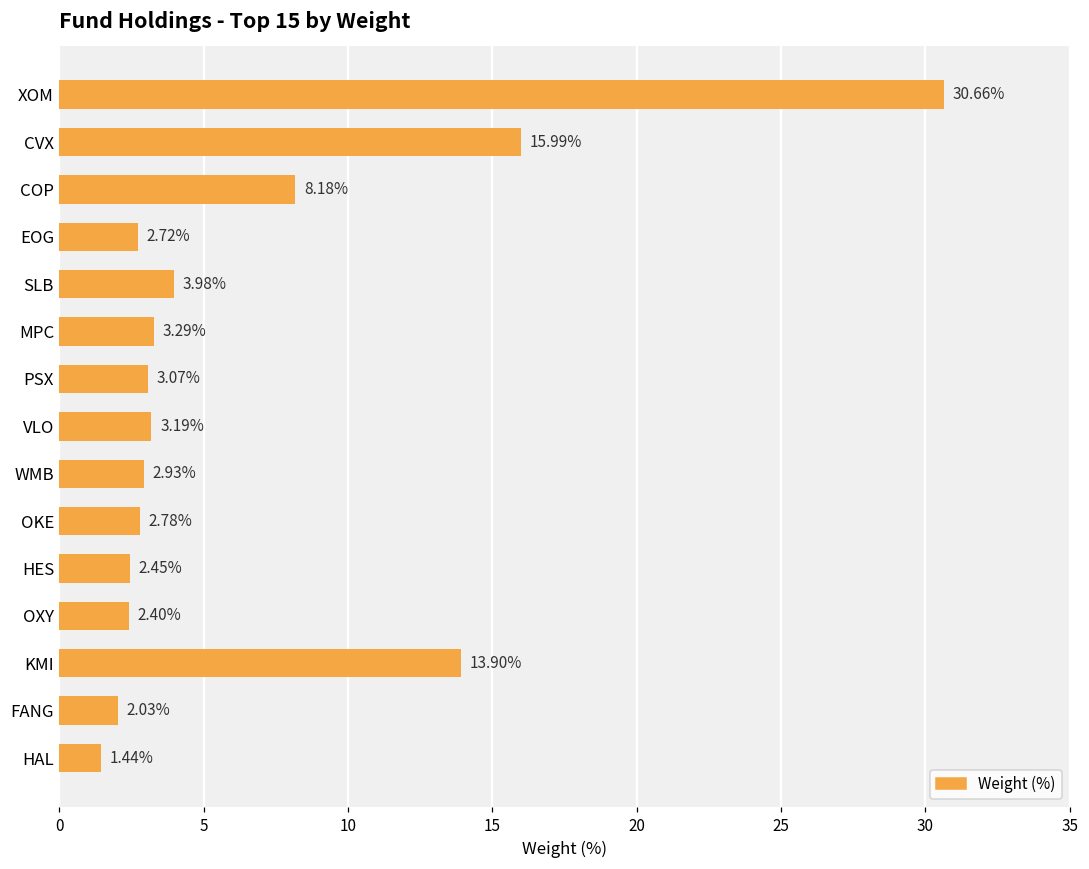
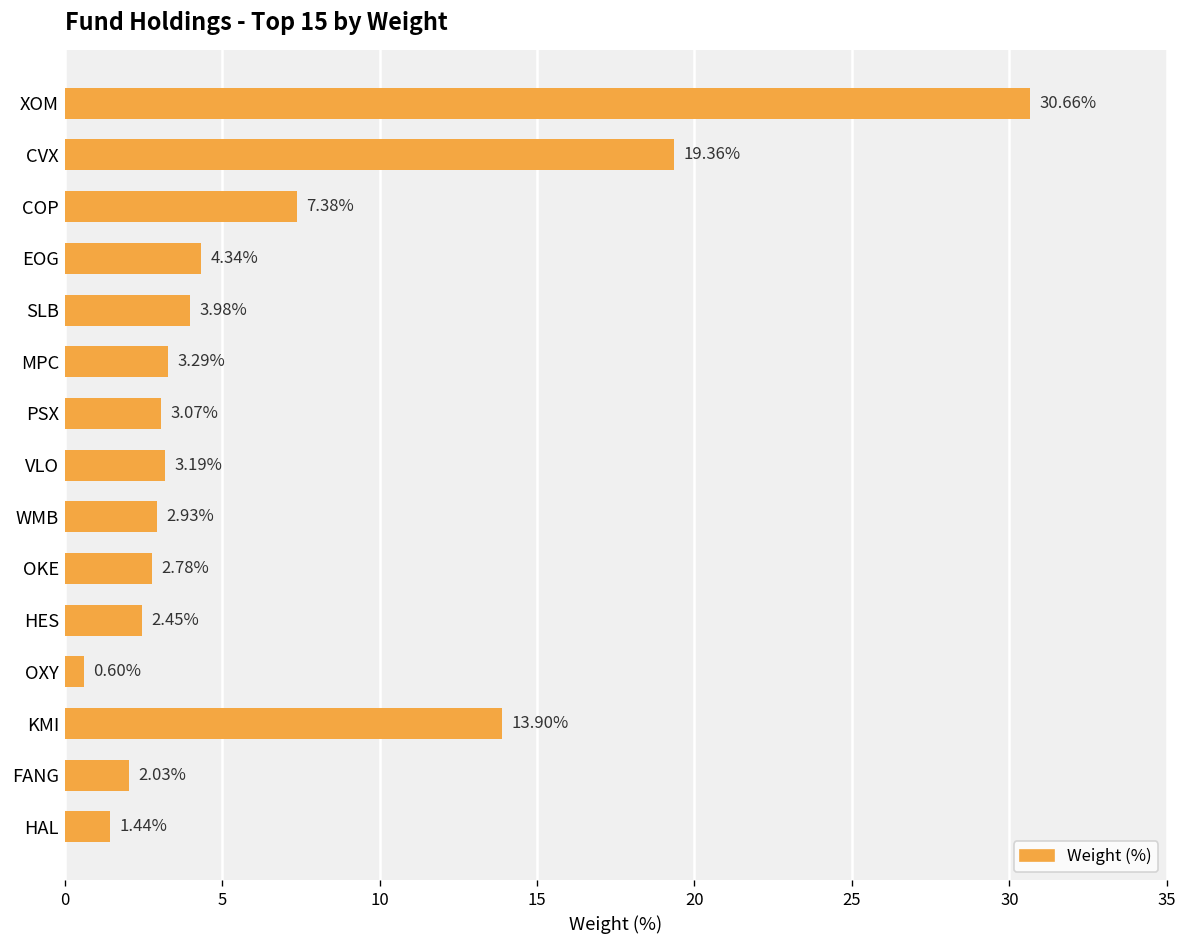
  {
    "XOM": "30.66%",
-   "CVX": "15.99%",
-   "COP": "8.18%",
-   "EOG": "2.72%",
+   "CVX": "19.36%",
+   "COP": "7.38%",
+   "EOG": "4.34%",
    "SLB": "3.98%",
    "MPC": "3.29%",
    "PSX": "3.07%",
    "VLO": "3.19%",
    "WMB": "2.93%",
    "OKE": "2.78%",
    "HES": "2.45%",
-   "OXY": "2.40%",
+   "OXY": "0.60%",
    "KMI": "13.90%",
    "FANG": "2.03%",
    "HAL": "1.44%"
  }
